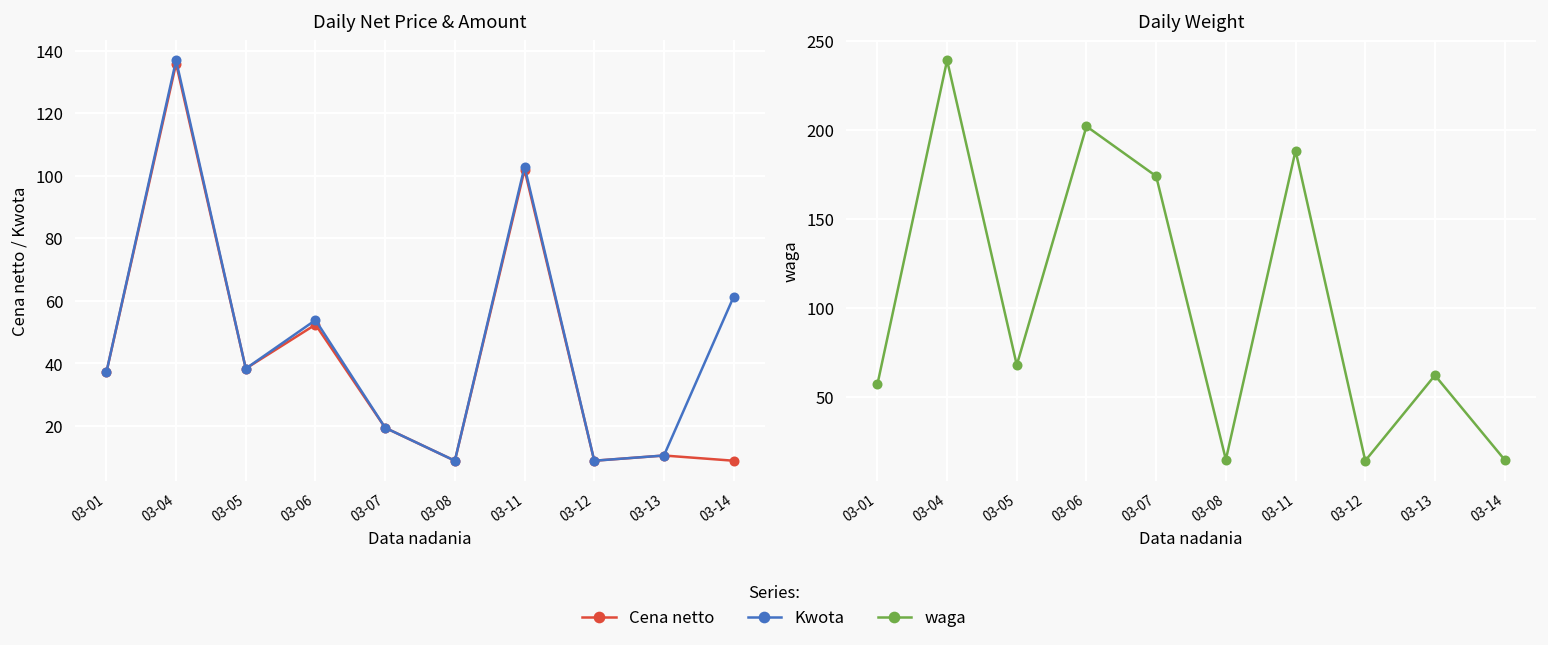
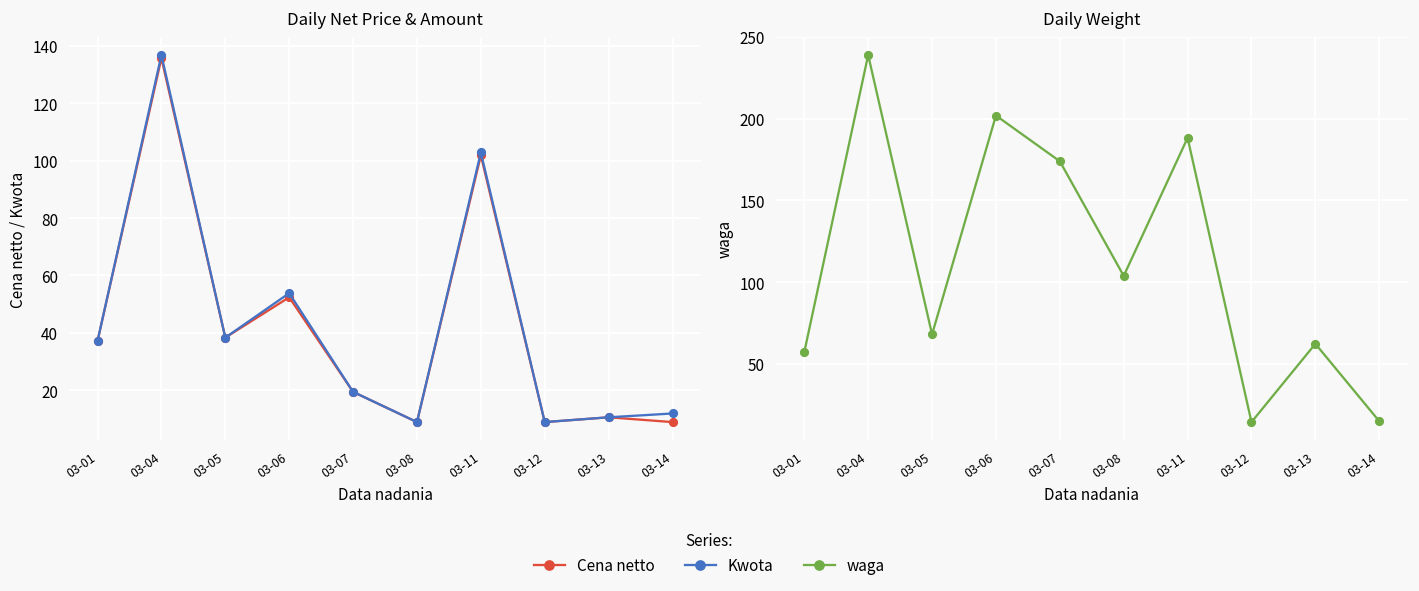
  {
    "Daily Net Price & Amount": {
      "Cena netto": {
        "03-04": 136,
        "03-06": 52,
        "03-11": 102,
        "03-14": 9
      },
      "Kwota": {
        "03-04": 137,
        "03-06": 54,
        "03-11": 103,
-       "03-14": 61
+       "03-14": 12
      }
    },
    "Daily Weight": {
      "03-01": 57,
      "03-04": 239,
      "03-05": 68,
      "03-06": 202,
      "03-07": 174,
-     "03-08": 15,
+     "03-08": 104,
      "03-11": 188,
      "03-12": 14,
      "03-13": 62,
      "03-14": 15
    }
  }
